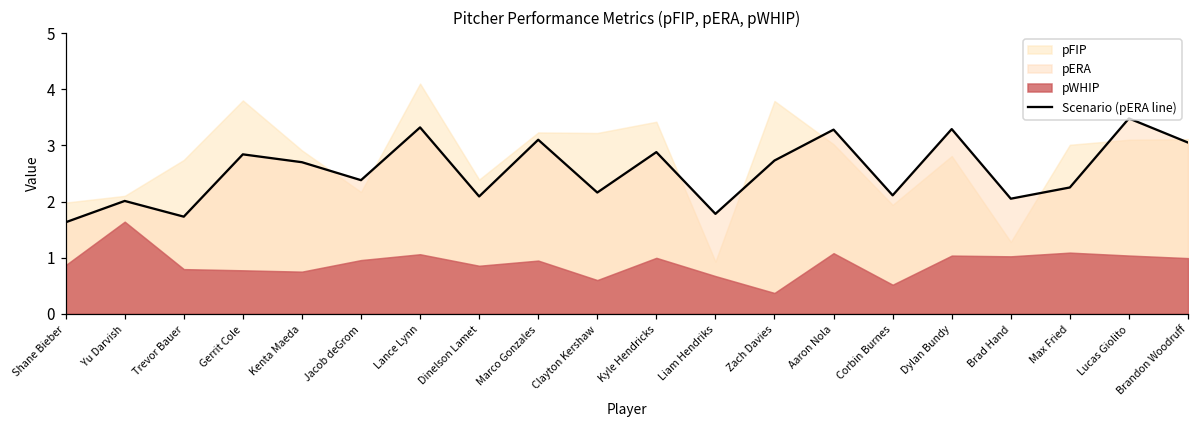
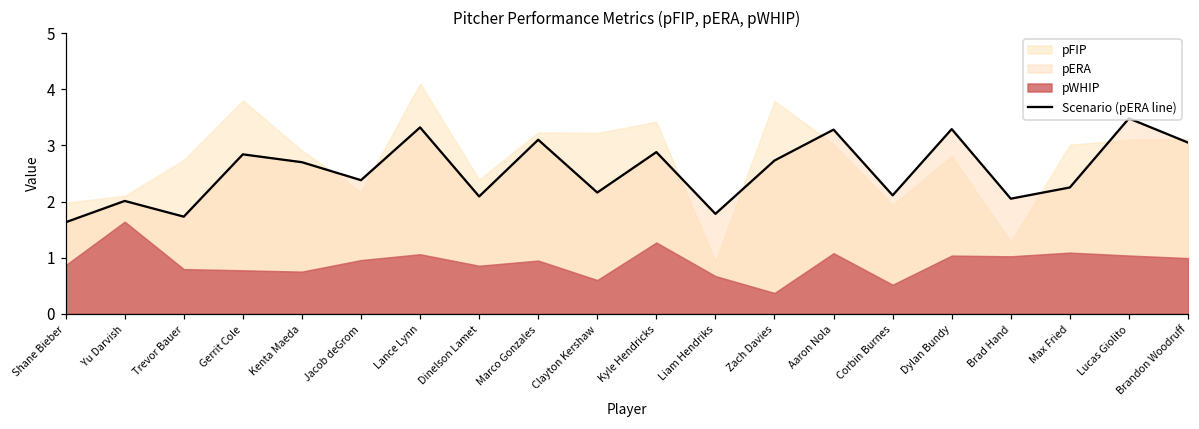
  {
    "pWHIP": {
      "Shane Bieber": 0.9,
      "Yu Darvish": 1.6,
      "Trevor Bauer": 0.8,
      "Gerrit Cole": 0.8,
      "Kenta Maeda": 0.8,
      "Jacob deGrom": 1.0,
      "Lance Lynn": 1.1,
      "Dinelson Lamet": 0.9,
      "Marco Gonzales": 0.9,
      "Clayton Kershaw": 0.6,
-     "Kyle Hendricks": 1.0,
+     "Kyle Hendricks": 1.3,
      "Liam Hendriks": 0.7,
      "Zach Davies": 0.4,
      "Aaron Nola": 1.1,
      "Corbin Burnes": 0.5,
      "Dylan Bundy": 1.0,
      "Brad Hand": 1.0,
      "Max Fried": 1.1,
      "Lucas Giolito": 1.0,
      "Brandon Woodruff": 1.0
    }
  }
